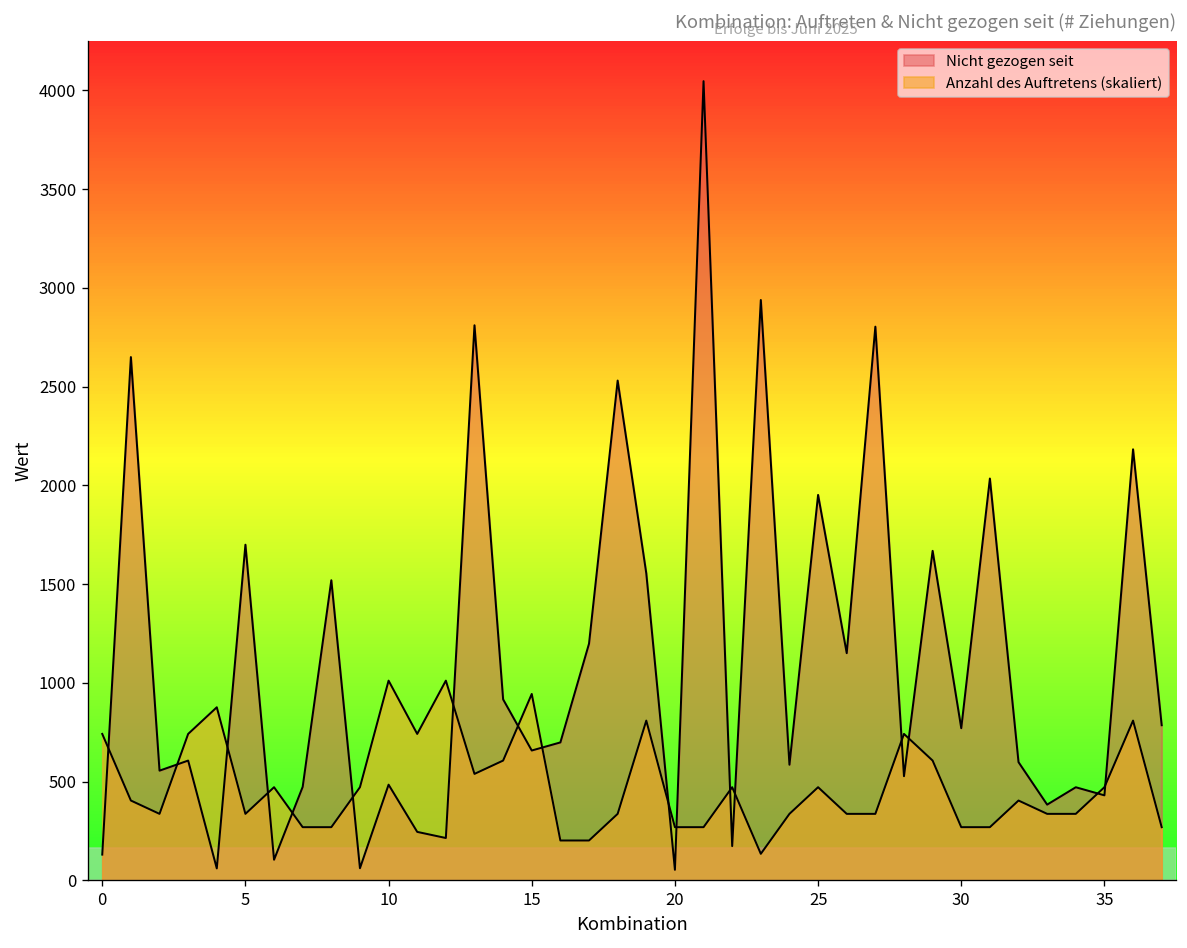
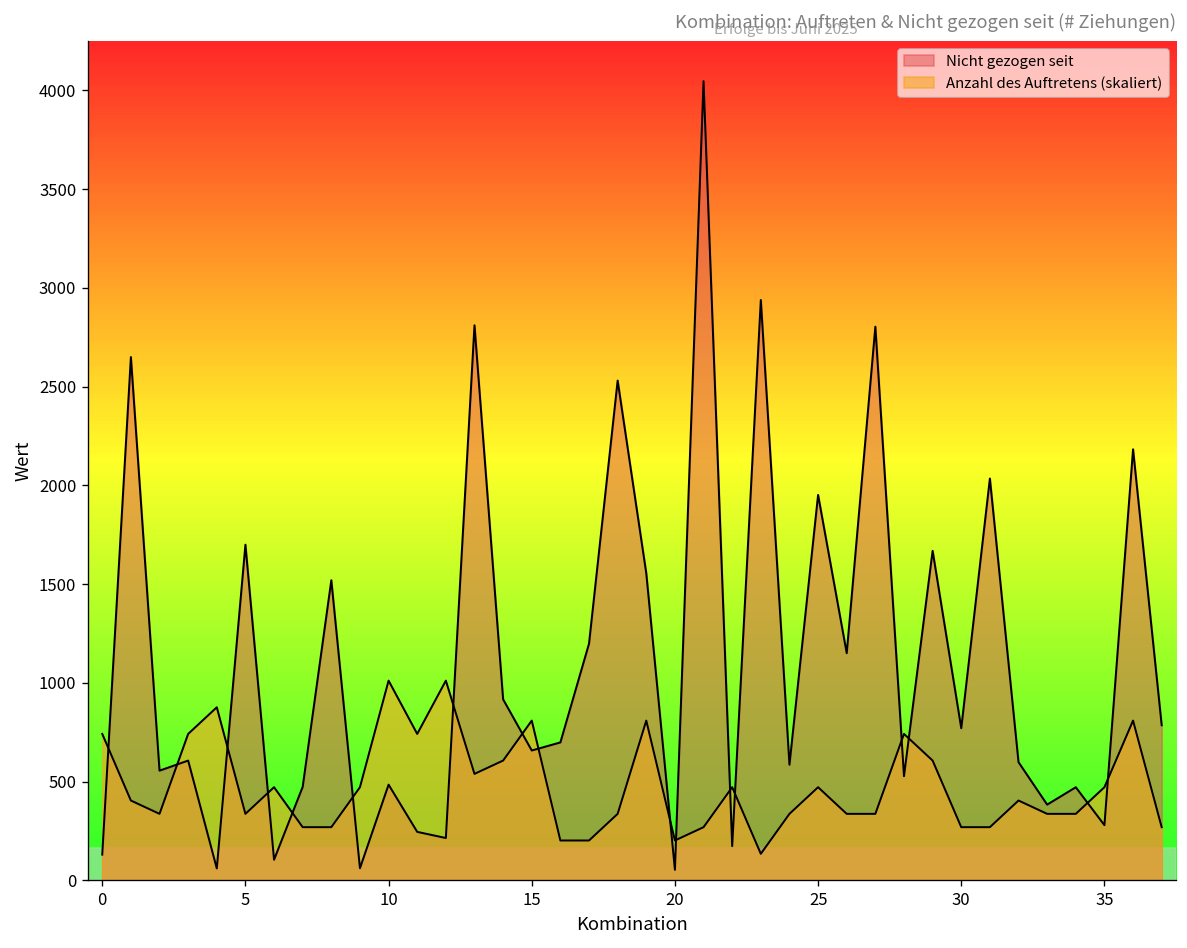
  {
    "Nicht gezogen seit": {
      "5": 1700,
      "10": 490,
      "15": 660,
      "25": 1950,
      "30": 770,
-     "35": 430
+     "35": 280
    },
    "Anzahl des Auftretens (skaliert)": {
      "0": 740,
      "5": 340,
      "10": 1010,
-     "15": 940,
-     "20": 270,
+     "15": 810,
+     "20": 200,
      "25": 470,
      "30": 270,
      "35": 470
    }
  }
